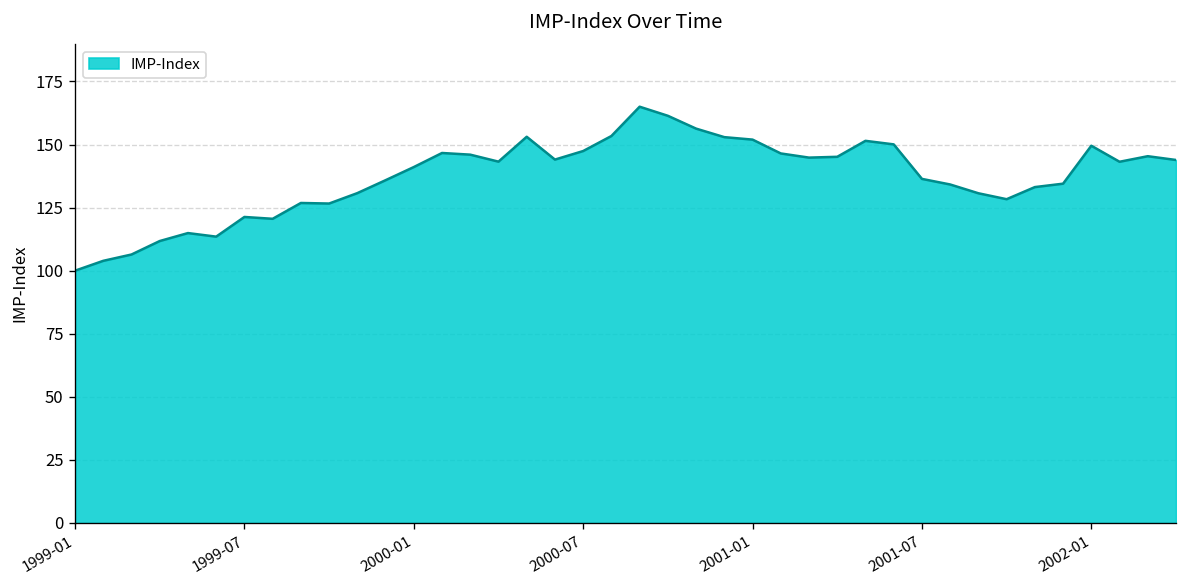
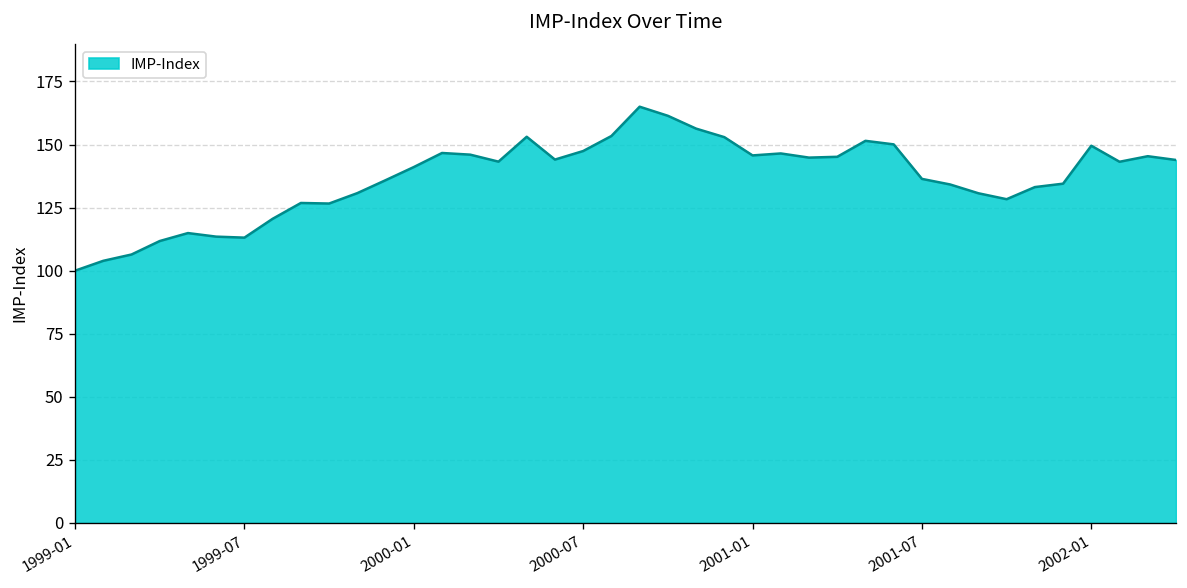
  {
    "1999-01": 100,
-   "1999-07": 121,
+   "1999-07": 113,
    "2000-01": 141,
    "2000-07": 147,
-   "2001-01": 152,
+   "2001-01": 146,
    "2001-07": 136,
    "2002-01": 150
  }
